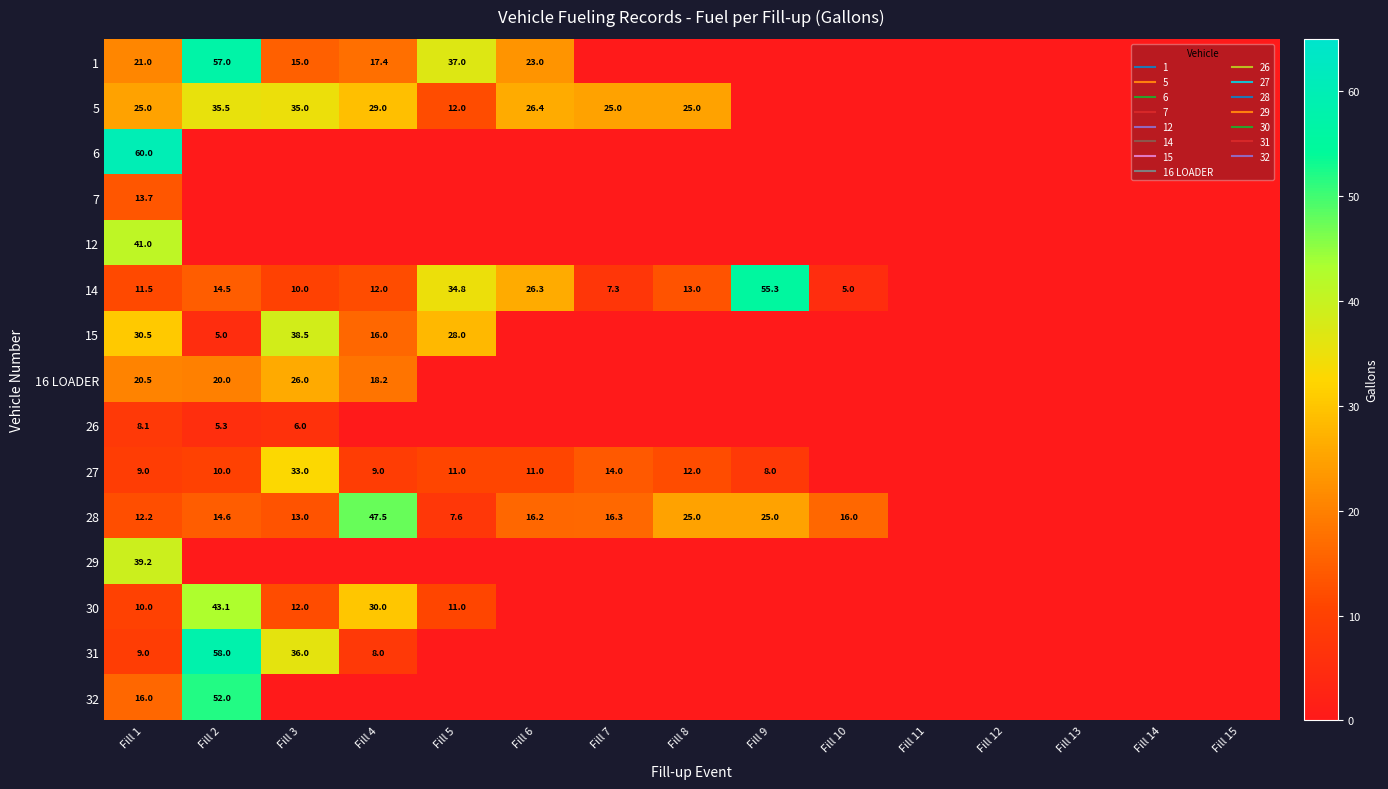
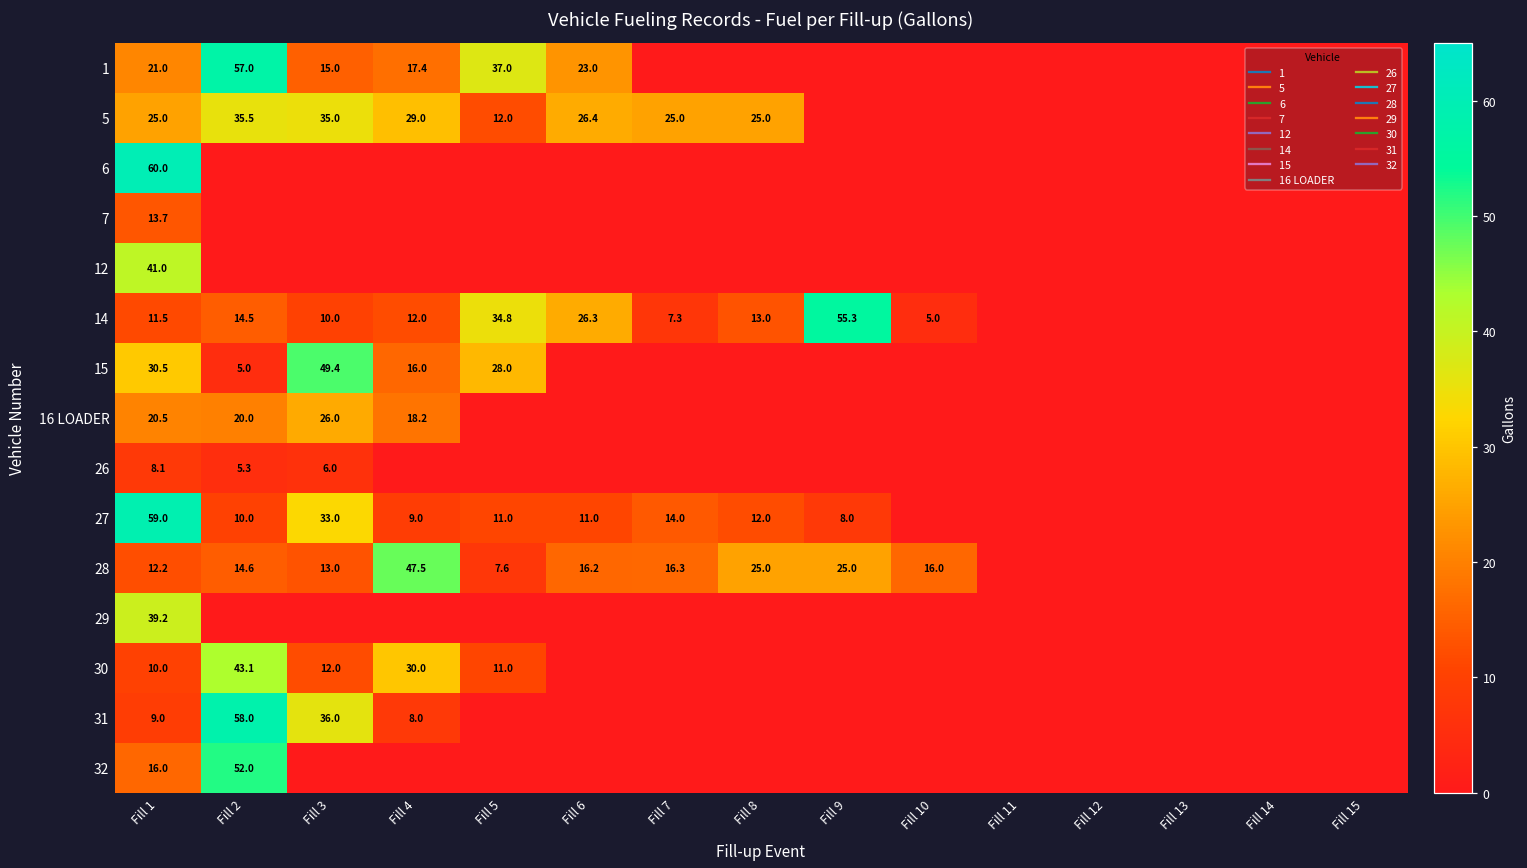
  {
    "1": {
      "Fill 1": 21.0,
      "Fill 2": 57.0,
      "Fill 3": 15.0,
      "Fill 4": 17.4,
      "Fill 5": 37.0,
      "Fill 6": 23.0
    },
    "5": {
      "Fill 1": 25.0,
      "Fill 2": 35.5,
      "Fill 3": 35.0,
      "Fill 4": 29.0,
      "Fill 5": 12.0,
      "Fill 6": 26.4,
      "Fill 7": 25.0,
      "Fill 8": 25.0
    },
    "6": {
      "Fill 1": 60.0
    },
    "7": {
      "Fill 1": 13.7
    },
    "12": {
      "Fill 1": 41.0
    },
    "14": {
      "Fill 1": 11.5,
      "Fill 2": 14.5,
      "Fill 3": 10.0,
      "Fill 4": 12.0,
      "Fill 5": 34.8,
      "Fill 6": 26.3,
      "Fill 7": 7.3,
      "Fill 8": 13.0,
      "Fill 9": 55.3,
      "Fill 10": 5.0
    },
    "15": {
      "Fill 1": 30.5,
      "Fill 2": 5.0,
-     "Fill 3": 38.5,
+     "Fill 3": 49.4,
      "Fill 4": 16.0,
      "Fill 5": 28.0
    },
    "16 LOADER": {
      "Fill 1": 20.5,
      "Fill 2": 20.0,
      "Fill 3": 26.0,
      "Fill 4": 18.2
    },
    "26": {
      "Fill 1": 8.1,
      "Fill 2": 5.3,
      "Fill 3": 6.0
    },
    "27": {
-     "Fill 1": 9.0,
+     "Fill 1": 59.0,
      "Fill 2": 10.0,
      "Fill 3": 33.0,
      "Fill 4": 9.0,
      "Fill 5": 11.0,
      "Fill 6": 11.0,
      "Fill 7": 14.0,
      "Fill 8": 12.0,
      "Fill 9": 8.0
    },
    "28": {
      "Fill 1": 12.2,
      "Fill 2": 14.6,
      "Fill 3": 13.0,
      "Fill 4": 47.5,
      "Fill 5": 7.6,
      "Fill 6": 16.2,
      "Fill 7": 16.3,
      "Fill 8": 25.0,
      "Fill 9": 25.0,
      "Fill 10": 16.0
    },
    "29": {
      "Fill 1": 39.2
    },
    "30": {
      "Fill 1": 10.0,
      "Fill 2": 43.1,
      "Fill 3": 12.0,
      "Fill 4": 30.0,
      "Fill 5": 11.0
    },
    "31": {
      "Fill 1": 9.0,
      "Fill 2": 58.0,
      "Fill 3": 36.0,
      "Fill 4": 8.0
    },
    "32": {
      "Fill 1": 16.0,
      "Fill 2": 52.0
    }
  }
